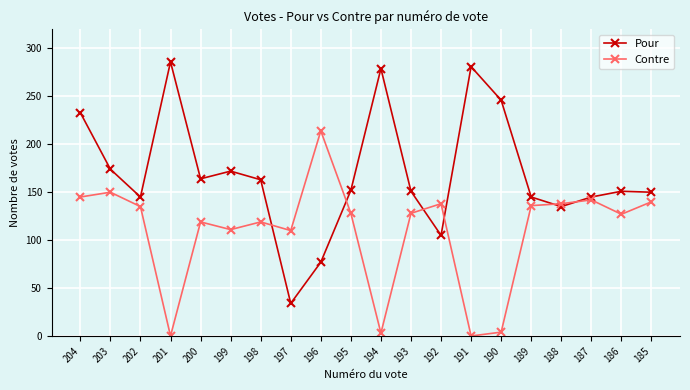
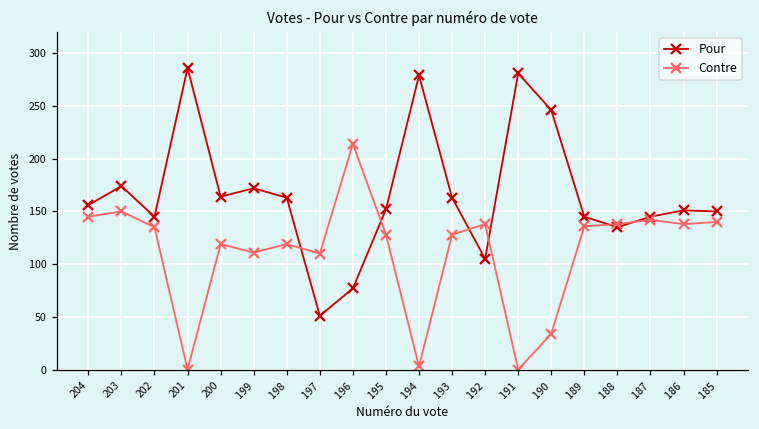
  {
    "Pour": {
-     "204": 230,
+     "204": 160,
      "203": 170,
      "202": 150,
      "201": 290,
      "200": 160,
      "199": 170,
      "198": 160,
-     "197": 30,
+     "197": 50,
      "196": 80,
      "195": 150,
      "194": 280,
-     "193": 150,
+     "193": 160,
      "192": 110,
      "191": 280,
      "190": 250,
      "189": 150,
      "188": 140,
      "187": 150,
      "186": 150,
      "185": 150
    },
    "Contre": {
      "204": 150,
      "203": 150,
      "202": 140,
      "201": 0,
      "200": 120,
      "199": 110,
      "198": 120,
      "197": 110,
      "196": 210,
      "195": 130,
      "194": 0,
      "193": 130,
      "192": 140,
      "191": 0,
-     "190": 0,
+     "190": 30,
      "189": 140,
      "188": 140,
      "187": 140,
-     "186": 130,
+     "186": 140,
      "185": 140
    }
  }
